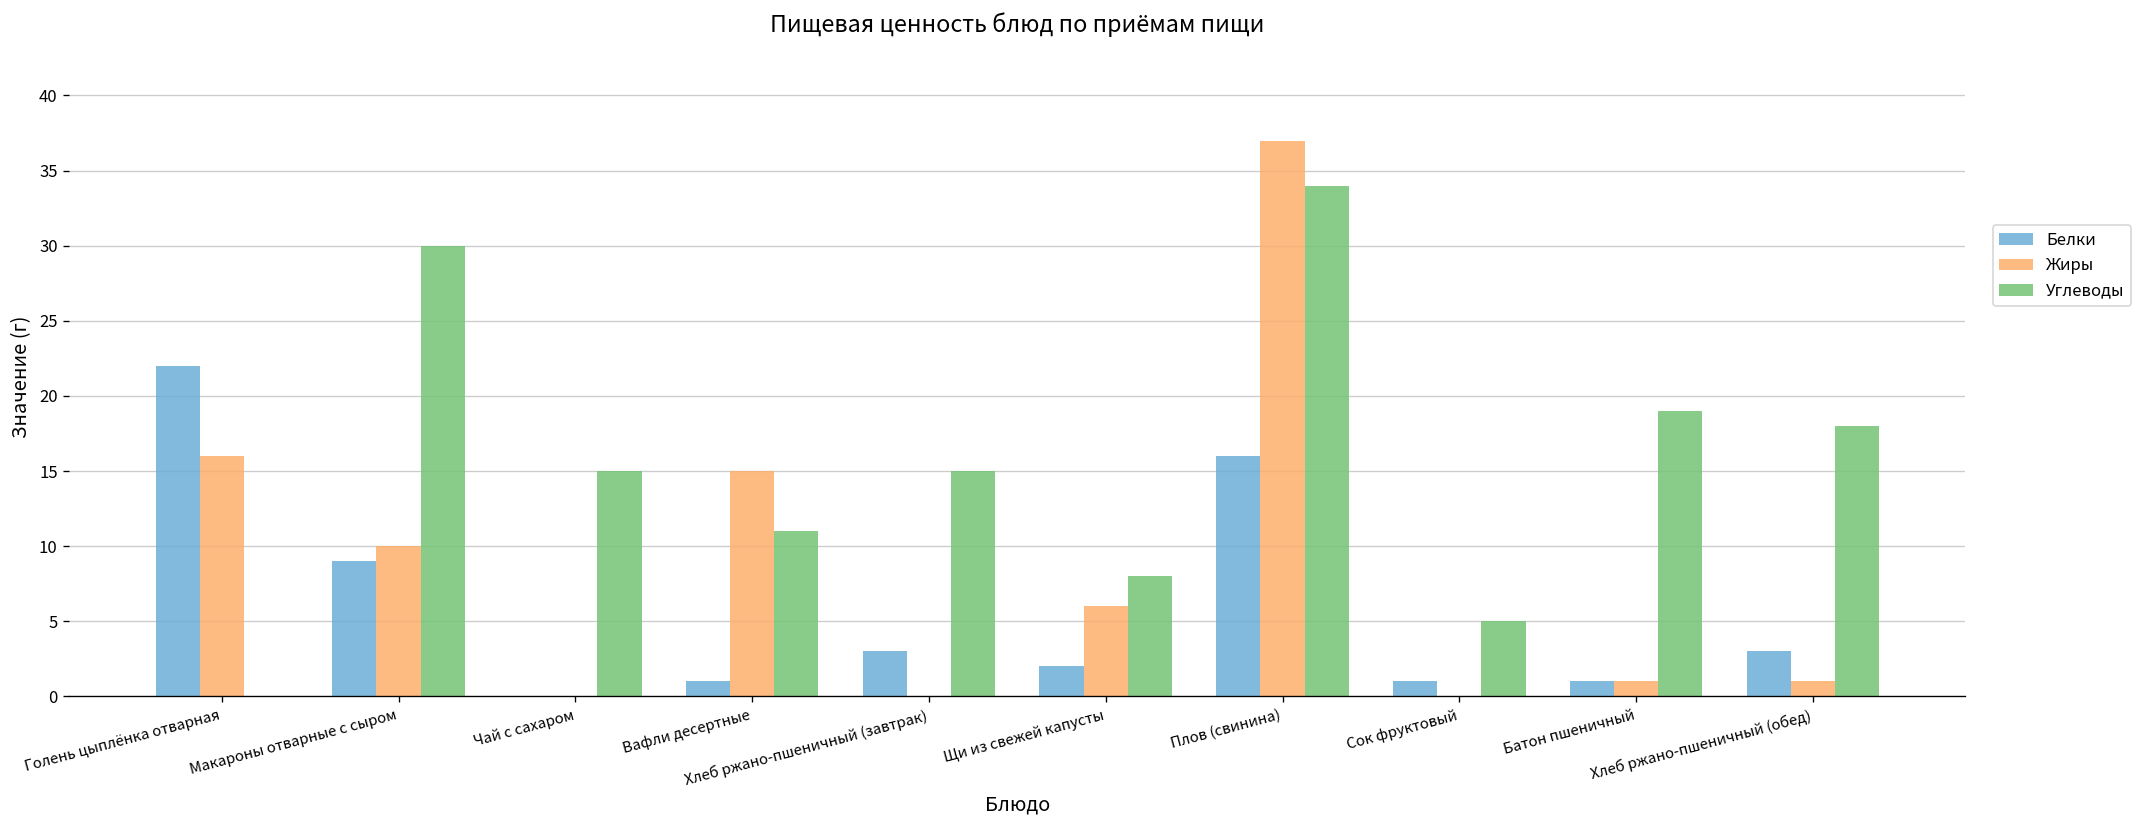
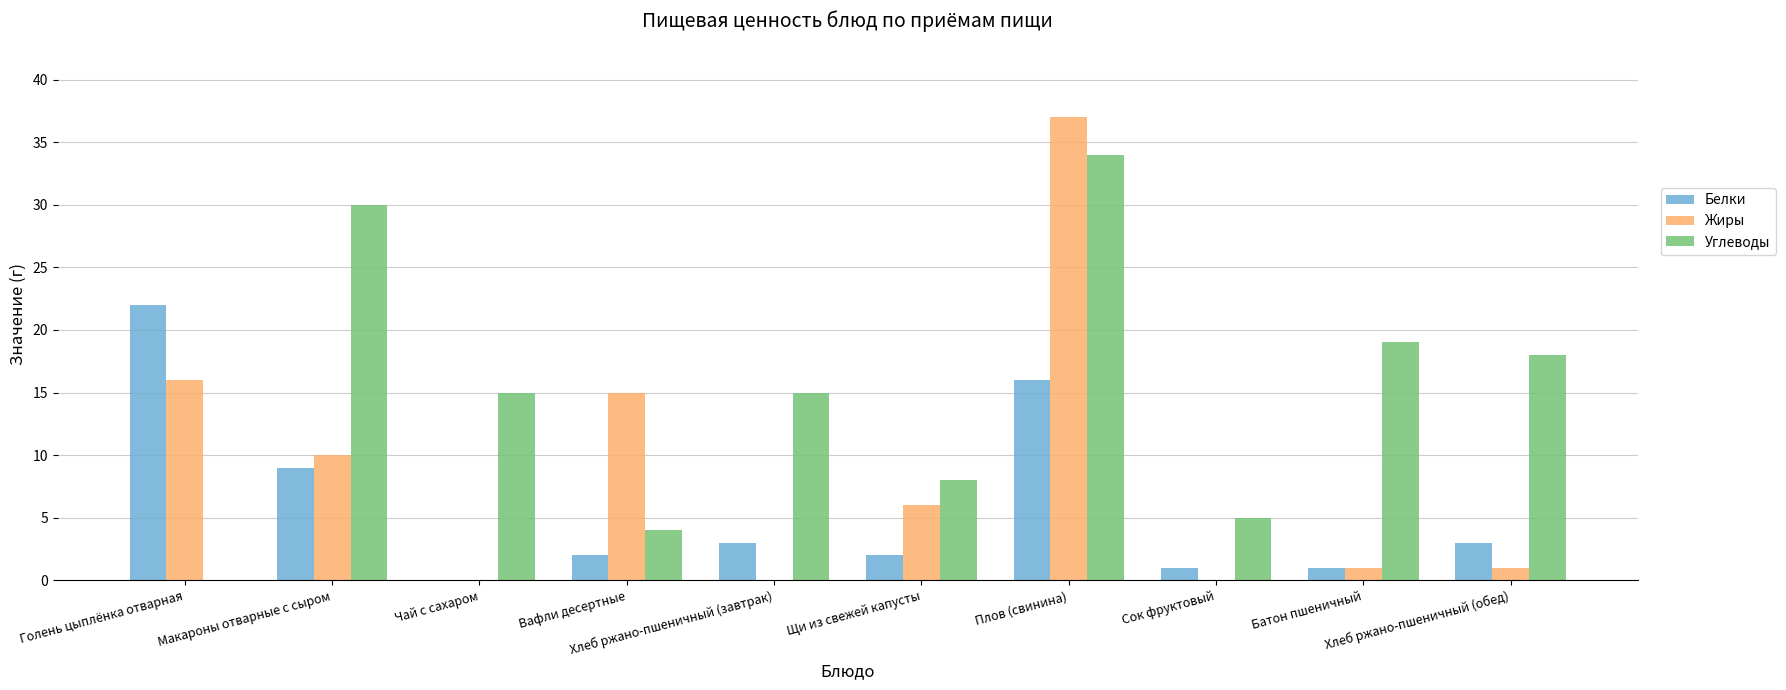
  {
    "Белки": {
      "Голень цыплёнка отварная": 22,
      "Макароны отварные с сыром": 9,
      "Чай с сахаром": 0,
-     "Вафли десертные": 1,
+     "Вафли десертные": 2,
      "Хлеб ржано-пшеничный (завтрак)": 3,
      "Щи из свежей капусты": 2,
      "Плов (свинина)": 16,
      "Сок фруктовый": 1,
      "Батон пшеничный": 1,
      "Хлеб ржано-пшеничный (обед)": 3
    },
    "Жиры": {
      "Голень цыплёнка отварная": 16,
      "Макароны отварные с сыром": 10,
      "Чай с сахаром": 0,
      "Вафли десертные": 15,
      "Хлеб ржано-пшеничный (завтрак)": 0,
      "Щи из свежей капусты": 6,
      "Плов (свинина)": 37,
      "Сок фруктовый": 0,
      "Батон пшеничный": 1,
      "Хлеб ржано-пшеничный (обед)": 1
    },
    "Углеводы": {
      "Голень цыплёнка отварная": 0,
      "Макароны отварные с сыром": 30,
      "Чай с сахаром": 15,
-     "Вафли десертные": 11,
+     "Вафли десертные": 4,
      "Хлеб ржано-пшеничный (завтрак)": 15,
      "Щи из свежей капусты": 8,
      "Плов (свинина)": 34,
      "Сок фруктовый": 5,
      "Батон пшеничный": 19,
      "Хлеб ржано-пшеничный (обед)": 18
    }
  }
